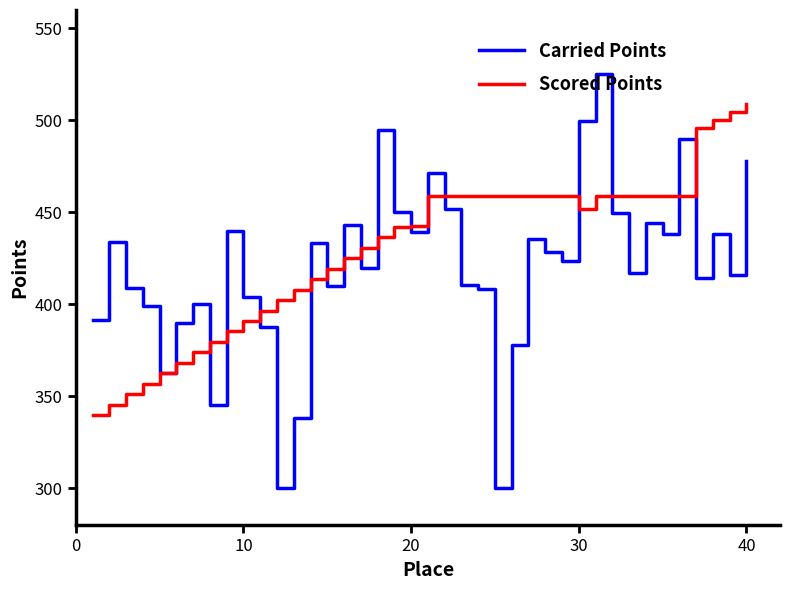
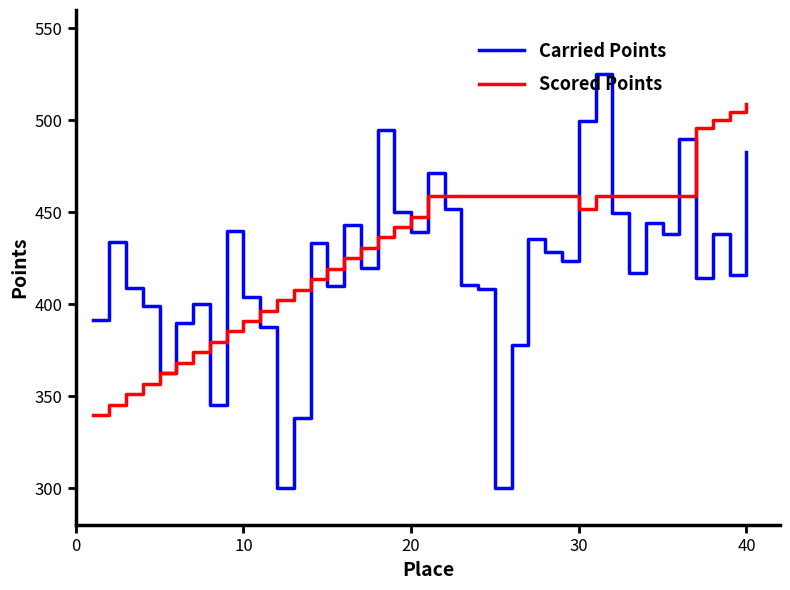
  {
    "Carried Points": {
      "10": 404,
      "20": 439,
      "30": 500,
-     "40": 478
+     "40": 483
    },
    "Scored Points": {
      "10": 391,
-     "20": 443,
+     "20": 448,
      "30": 452,
      "40": 509
    }
  }
